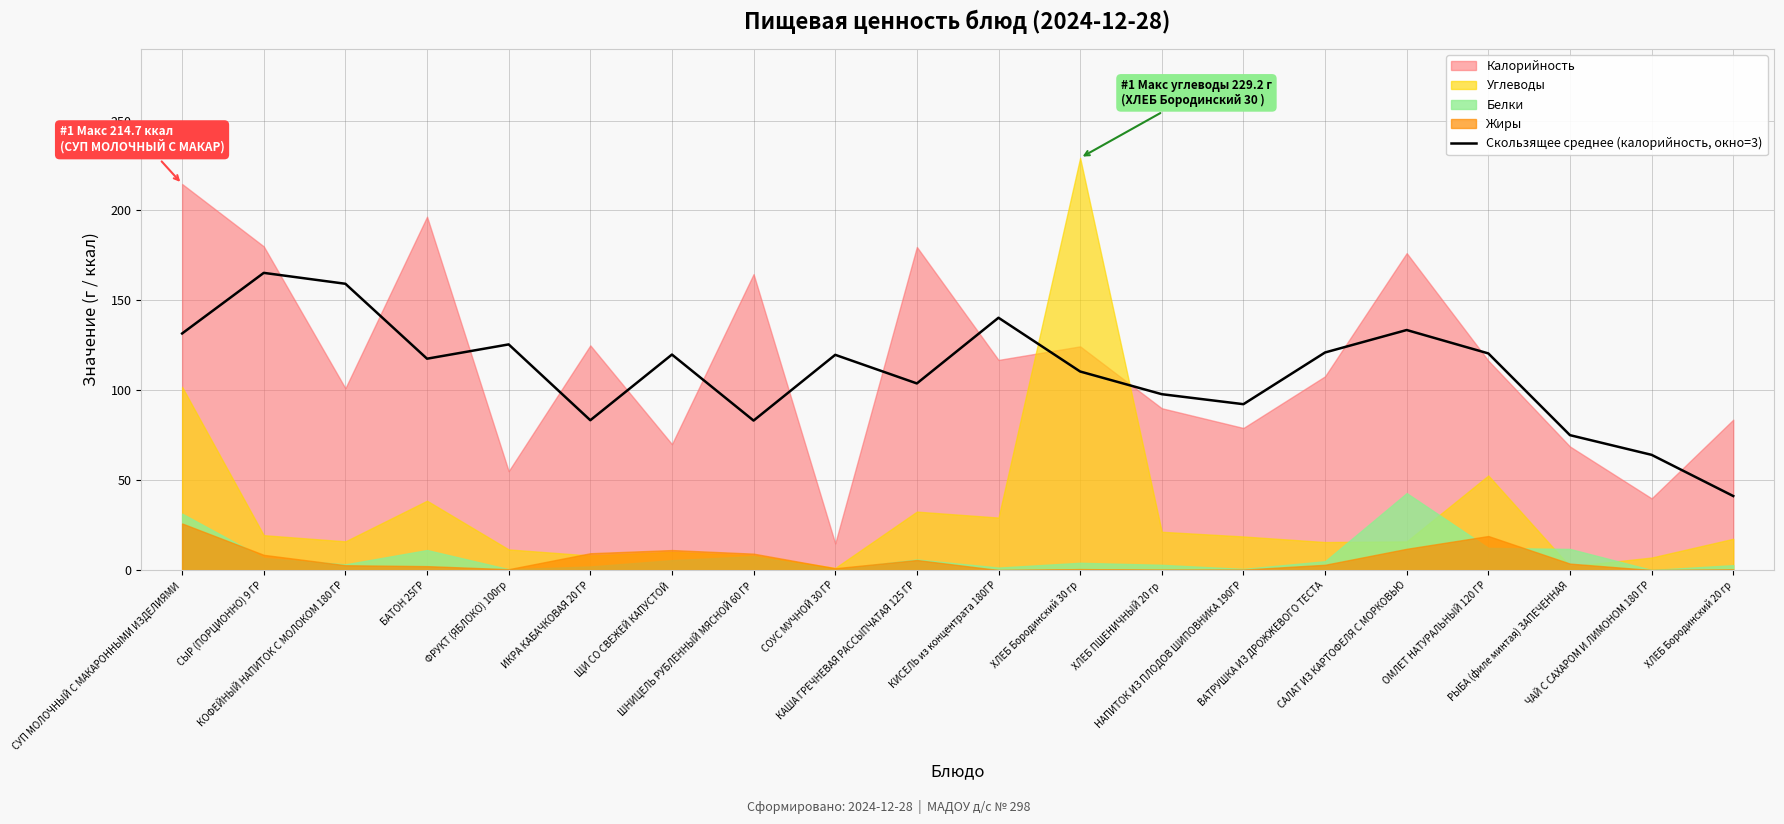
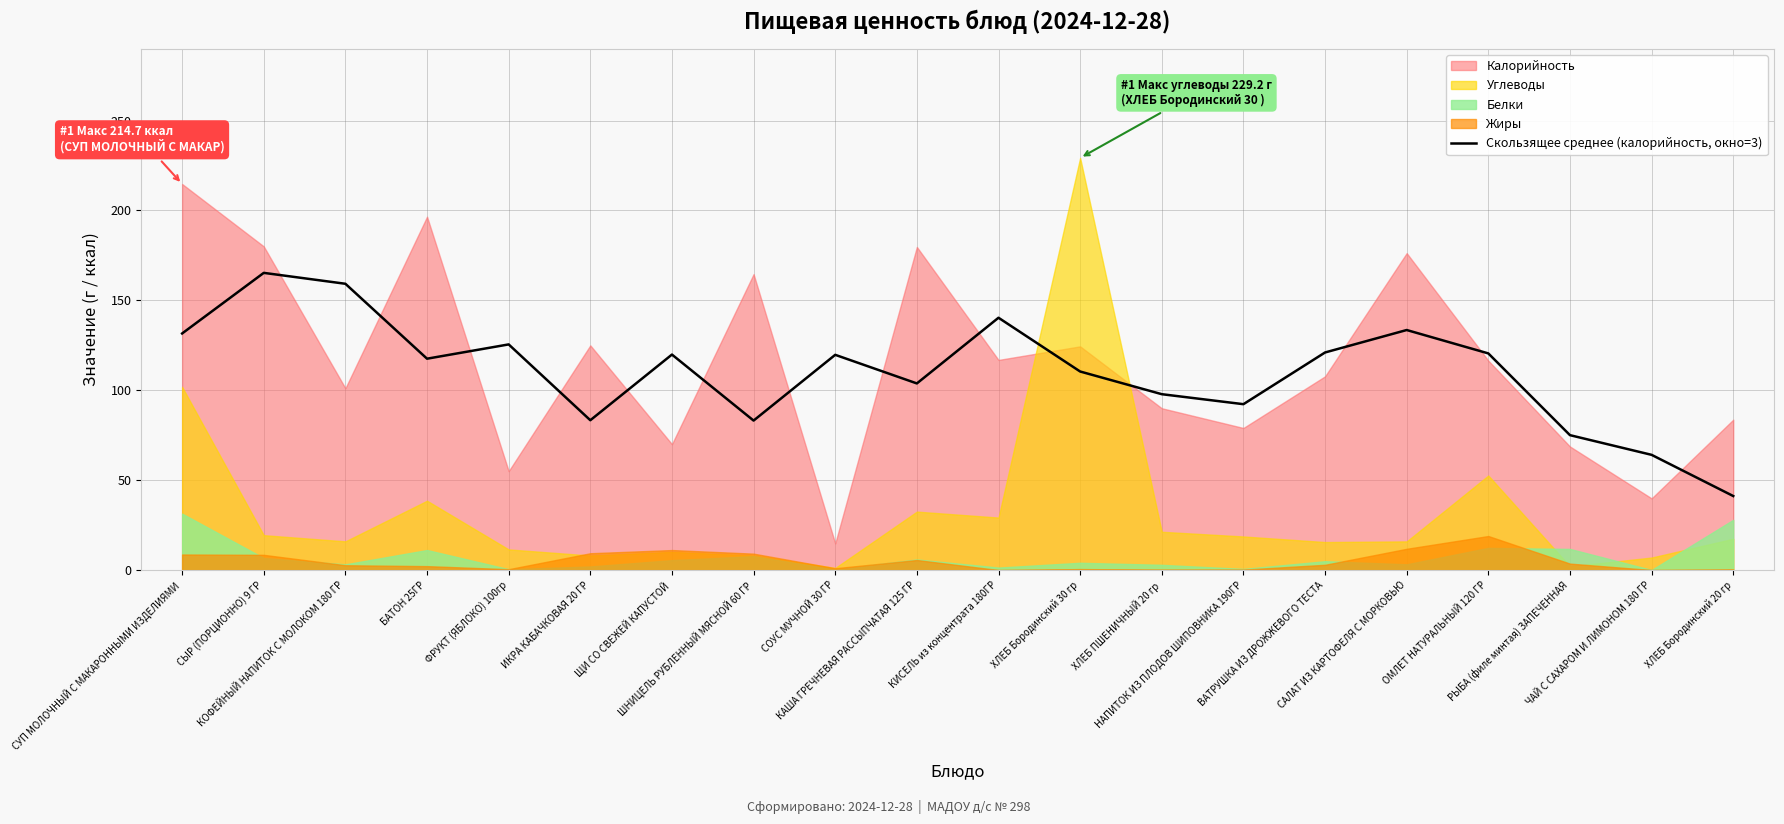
  {
    "Скользящее среднее (калорийность, окно=3)": {
      "СУП МОЛОЧНЫЙ С МАКАРОННЫМИ ИЗДЕЛИЯМИ": 132,
      "СЫР (ПОРЦИОННО) 9 ГР": 165,
      "КОФЕЙНЫЙ НАПИТОК С МОЛОКОМ 180 ГР": 159,
      "БАТОН 25ГР": 118,
      "ФРУКТ (ЯБЛОКО) 100гр": 125,
      "ИКРА КАБАЧКОВАЯ 20 ГР": 83,
      "ЩИ СО СВЕЖЕЙ КАПУСТОЙ": 120,
      "ШНИЦЕЛЬ РУБЛЕННЫЙ МЯСНОЙ 60 ГР": 83,
      "СОУС МУЧНОЙ 30 ГР": 120,
      "КАША ГРЕЧНЕВАЯ РАССЫПЧАТАЯ 125 ГР": 104,
      "КИСЕЛЬ из концентрата 180ГР": 140,
      "ХЛЕБ Бородинский 30 гр": 110,
      "ХЛЕБ ПШЕНИЧНЫЙ 20 гр": 98,
      "НАПИТОК ИЗ ПЛОДОВ ШИПОВНИКА 190ГР": 92,
      "ВАТРУШКА ИЗ ДРОЖЖЕВОГО ТЕСТА": 121,
      "САЛАТ ИЗ КАРТОФЕЛЯ С МОРКОВЬЮ": 133,
      "ОМЛЕТ НАТУРАЛЬНЫЙ 120 ГР": 120,
      "РЫБА (филе минтая) ЗАПЕЧЕННАЯ": 75,
      "ЧАЙ С САХАРОМ И ЛИМОНОМ 180 ГР": 64,
      "ХЛЕБ Бородинский 20 гр": 41
    },
    "Калорийность": {
      "СЫР (ПОРЦИОННО) 9 ГР": 180,
      "КОФЕЙНЫЙ НАПИТОК С МОЛОКОМ 180 ГР": 101,
      "БАТОН 25ГР": 197,
      "ФРУКТ (ЯБЛОКО) 100гр": 55,
      "ИКРА КАБАЧКОВАЯ 20 ГР": 125,
      "ЩИ СО СВЕЖЕЙ КАПУСТОЙ": 70,
      "ШНИЦЕЛЬ РУБЛЕННЫЙ МЯСНОЙ 60 ГР": 165,
      "СОУС МУЧНОЙ 30 ГР": 15,
      "КАША ГРЕЧНЕВАЯ РАССЫПЧАТАЯ 125 ГР": 180,
      "КИСЕЛЬ из концентрата 180ГР": 117,
      "ХЛЕБ Бородинский 30 гр": 124,
      "ХЛЕБ ПШЕНИЧНЫЙ 20 гр": 90,
      "НАПИТОК ИЗ ПЛОДОВ ШИПОВНИКА 190ГР": 79,
      "ВАТРУШКА ИЗ ДРОЖЖЕВОГО ТЕСТА": 108,
      "САЛАТ ИЗ КАРТОФЕЛЯ С МОРКОВЬЮ": 176,
      "ОМЛЕТ НАТУРАЛЬНЫЙ 120 ГР": 116,
      "РЫБА (филе минтая) ЗАПЕЧЕННАЯ": 69,
      "ЧАЙ С САХАРОМ И ЛИМОНОМ 180 ГР": 40,
      "ХЛЕБ Бородинский 20 гр": 84
    },
    "Углеводы": {
      "СУП МОЛОЧНЫЙ С МАКАРОННЫМИ ИЗДЕЛИЯМИ": 102,
      "СЫР (ПОРЦИОННО) 9 ГР": 19,
      "КОФЕЙНЫЙ НАПИТОК С МОЛОКОМ 180 ГР": 16,
      "БАТОН 25ГР": 39,
      "ФРУКТ (ЯБЛОКО) 100гр": 11,
      "КАША ГРЕЧНЕВАЯ РАССЫПЧАТАЯ 125 ГР": 32,
      "КИСЕЛЬ из концентрата 180ГР": 29,
      "ХЛЕБ ПШЕНИЧНЫЙ 20 гр": 21,
      "НАПИТОК ИЗ ПЛОДОВ ШИПОВНИКА 190ГР": 19,
      "ВАТРУШКА ИЗ ДРОЖЖЕВОГО ТЕСТА": 16,
      "САЛАТ ИЗ КАРТОФЕЛЯ С МОРКОВЬЮ": 16,
      "ОМЛЕТ НАТУРАЛЬНЫЙ 120 ГР": 53,
      "РЫБА (филе минтая) ЗАПЕЧЕННАЯ": 2,
      "ЧАЙ С САХАРОМ И ЛИМОНОМ 180 ГР": 7,
      "ХЛЕБ Бородинский 20 гр": 17
    },
    "Белки": {
      "СУП МОЛОЧНЫЙ С МАКАРОННЫМИ ИЗДЕЛИЯМИ": 31,
      "СЫР (ПОРЦИОННО) 9 ГР": 7,
      "БАТОН 25ГР": 11,
      "ИКРА КАБАЧКОВАЯ 20 ГР": 2,
      "ЩИ СО СВЕЖЕЙ КАПУСТОЙ": 5,
      "ХЛЕБ Бородинский 30 гр": 4,
      "ХЛЕБ ПШЕНИЧНЫЙ 20 гр": 3,
      "ВАТРУШКА ИЗ ДРОЖЖЕВОГО ТЕСТА": 5,
-     "САЛАТ ИЗ КАРТОФЕЛЯ С МОРКОВЬЮ": 43,
+     "САЛАТ ИЗ КАРТОФЕЛЯ С МОРКОВЬЮ": 3,
      "ОМЛЕТ НАТУРАЛЬНЫЙ 120 ГР": 12,
      "РЫБА (филе минтая) ЗАПЕЧЕННАЯ": 12,
-     "ХЛЕБ Бородинский 20 гр": 3
+     "ХЛЕБ Бородинский 20 гр": 28
    },
    "Жиры": {
-     "СУП МОЛОЧНЫЙ С МАКАРОННЫМИ ИЗДЕЛИЯМИ": 26,
+     "СУП МОЛОЧНЫЙ С МАКАРОННЫМИ ИЗДЕЛИЯМИ": 9,
      "СЫР (ПОРЦИОННО) 9 ГР": 8,
      "БАТОН 25ГР": 2,
      "ВАТРУШКА ИЗ ДРОЖЖЕВОГО ТЕСТА": 3,
      "САЛАТ ИЗ КАРТОФЕЛЯ С МОРКОВЬЮ": 12,
      "ОМЛЕТ НАТУРАЛЬНЫЙ 120 ГР": 19,
      "РЫБА (филе минтая) ЗАПЕЧЕННАЯ": 4
    }
  }
